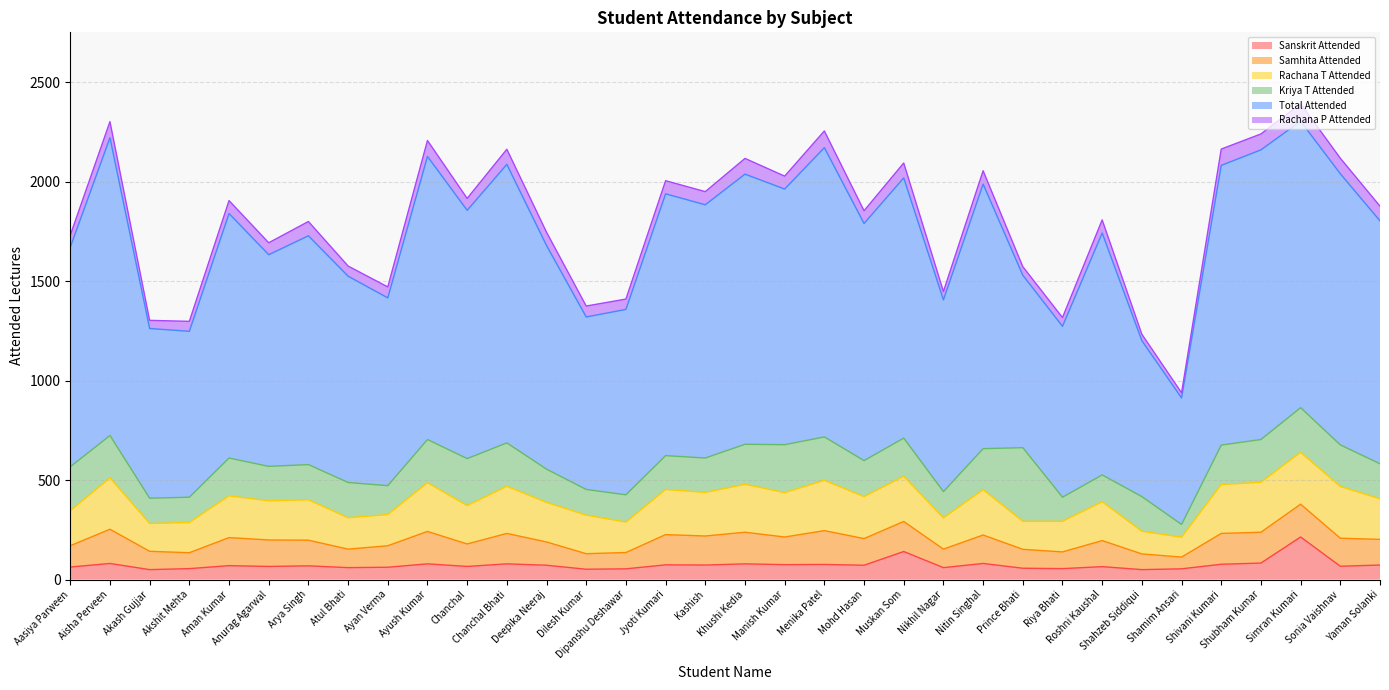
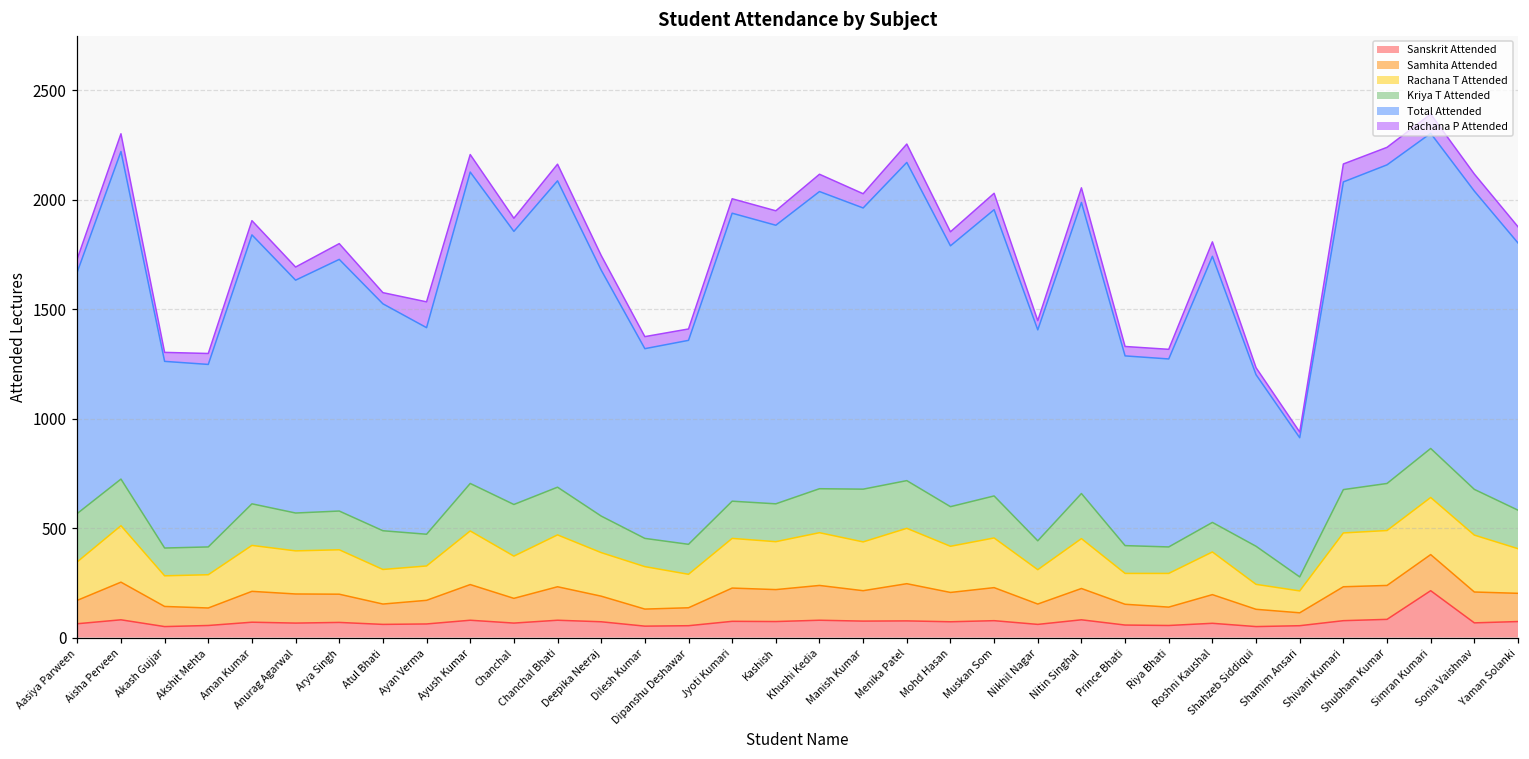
  {
    "Sanskrit Attended": {
      "Aasiya Parween": 60,
      "Aisha Perveen": 80,
      "Akash Gujjar": 50,
      "Akshit Mehta": 60,
      "Aman Kumar": 70,
      "Anurag Agarwal": 70,
      "Arya Singh": 70,
      "Atul Bhati": 60,
      "Ayan Verma": 60,
      "Ayush Kumar": 80,
      "Chanchal": 70,
      "Chanchal Bhati": 80,
      "Deepika Neeraj": 70,
      "Dilesh Kumar": 50,
      "Dipanshu Deshawar": 50,
      "Jyoti Kumari": 70,
      "Kashish": 70,
      "Khushi Kedia": 80,
      "Manish Kumar": 80,
      "Menika Patel": 80,
      "Mohd Hasan": 70,
-     "Muskan Som": 140,
+     "Muskan Som": 80,
      "Nikhil Nagar": 60,
      "Nitin Singhal": 80,
      "Prince Bhati": 60,
      "Riya Bhati": 60,
      "Roshni Kaushal": 70,
      "Shahzeb Siddiqui": 50,
      "Shamim Ansari": 50,
      "Shivani Kumari": 80,
      "Shubham Kumar": 80,
      "Simran Kumari": 210,
      "Sonia Vaishnav": 70,
      "Yaman Solanki": 70
    },
    "Kriya T Attended": {
      "Aasiya Parween": 220,
      "Aisha Perveen": 210,
      "Akash Gujjar": 130,
      "Akshit Mehta": 130,
      "Aman Kumar": 190,
      "Anurag Agarwal": 170,
      "Arya Singh": 180,
      "Atul Bhati": 180,
      "Ayan Verma": 150,
      "Ayush Kumar": 220,
      "Chanchal": 240,
      "Chanchal Bhati": 220,
      "Deepika Neeraj": 170,
      "Dilesh Kumar": 130,
      "Dipanshu Deshawar": 140,
      "Jyoti Kumari": 170,
      "Kashish": 170,
      "Khushi Kedia": 200,
      "Manish Kumar": 240,
      "Menika Patel": 220,
      "Mohd Hasan": 180,
      "Muskan Som": 190,
      "Nikhil Nagar": 130,
      "Nitin Singhal": 210,
-     "Prince Bhati": 370,
+     "Prince Bhati": 130,
      "Riya Bhati": 120,
      "Roshni Kaushal": 140,
      "Shahzeb Siddiqui": 170,
      "Shamim Ansari": 60,
      "Shivani Kumari": 200,
      "Shubham Kumar": 220,
      "Simran Kumari": 220,
      "Sonia Vaishnav": 210,
      "Yaman Solanki": 180
    },
    "Total Attended": {
      "Aasiya Parween": 1100,
      "Aisha Perveen": 1500,
      "Akash Gujjar": 850,
      "Akshit Mehta": 830,
      "Aman Kumar": 1230,
      "Anurag Agarwal": 1060,
      "Arya Singh": 1150,
      "Atul Bhati": 1040,
      "Ayan Verma": 940,
      "Ayush Kumar": 1420,
      "Chanchal": 1250,
      "Chanchal Bhati": 1400,
      "Deepika Neeraj": 1120,
      "Dilesh Kumar": 870,
      "Dipanshu Deshawar": 930,
      "Jyoti Kumari": 1320,
      "Kashish": 1270,
      "Khushi Kedia": 1360,
      "Manish Kumar": 1290,
      "Menika Patel": 1450,
      "Mohd Hasan": 1190,
      "Muskan Som": 1310,
      "Nikhil Nagar": 960,
      "Nitin Singhal": 1330,
      "Prince Bhati": 870,
      "Riya Bhati": 860,
      "Roshni Kaushal": 1220,
      "Shahzeb Siddiqui": 780,
      "Shamim Ansari": 640,
      "Shivani Kumari": 1410,
      "Shubham Kumar": 1460,
      "Sonia Vaishnav": 1360,
      "Yaman Solanki": 1220
    },
    "Rachana P Attended": {
      "Aasiya Parween": 60,
      "Aisha Perveen": 80,
      "Akash Gujjar": 40,
      "Akshit Mehta": 50,
      "Aman Kumar": 70,
      "Anurag Agarwal": 60,
      "Arya Singh": 70,
      "Atul Bhati": 50,
-     "Ayan Verma": 60,
+     "Ayan Verma": 120,
      "Ayush Kumar": 80,
      "Chanchal": 60,
      "Chanchal Bhati": 80,
      "Deepika Neeraj": 70,
      "Dilesh Kumar": 60,
      "Dipanshu Deshawar": 50,
      "Jyoti Kumari": 70,
      "Kashish": 70,
      "Khushi Kedia": 80,
      "Manish Kumar": 70,
      "Menika Patel": 80,
      "Mohd Hasan": 60,
      "Muskan Som": 80,
      "Nikhil Nagar": 40,
      "Nitin Singhal": 70,
      "Prince Bhati": 40,
      "Riya Bhati": 40,
      "Roshni Kaushal": 70,
      "Shahzeb Siddiqui": 30,
      "Shamim Ansari": 30,
      "Shivani Kumari": 80,
      "Shubham Kumar": 80,
      "Sonia Vaishnav": 80,
      "Yaman Solanki": 70
    }
  }
